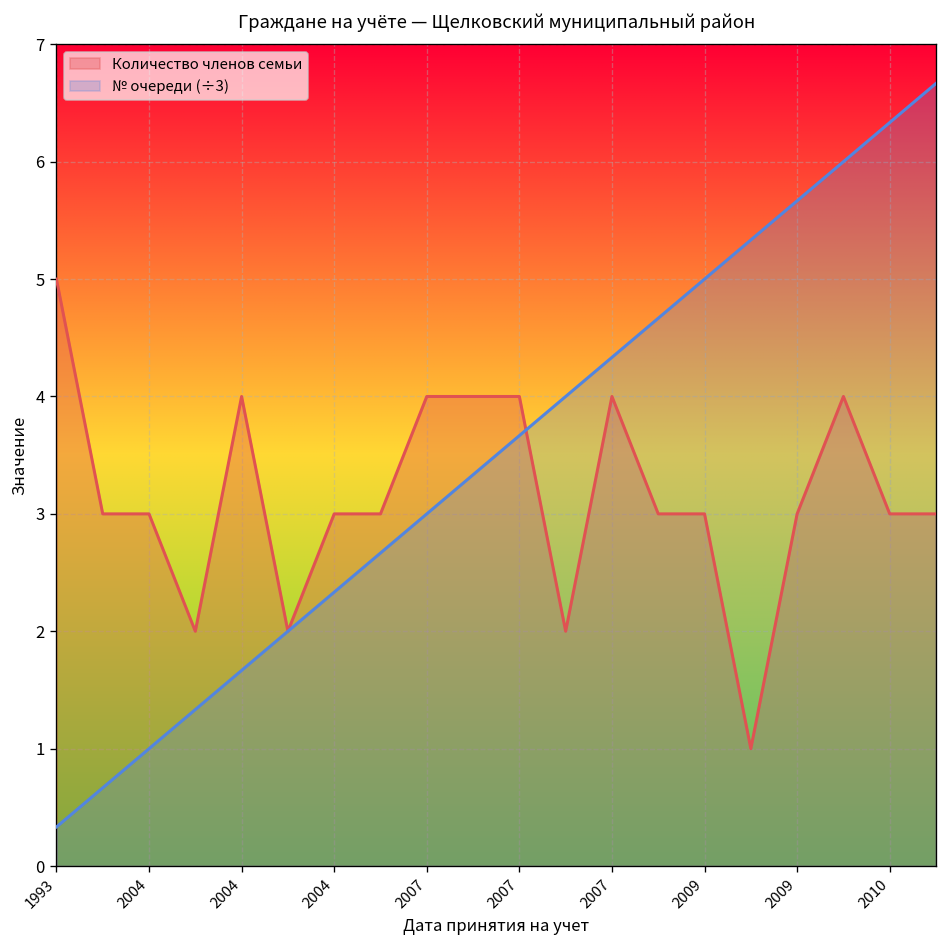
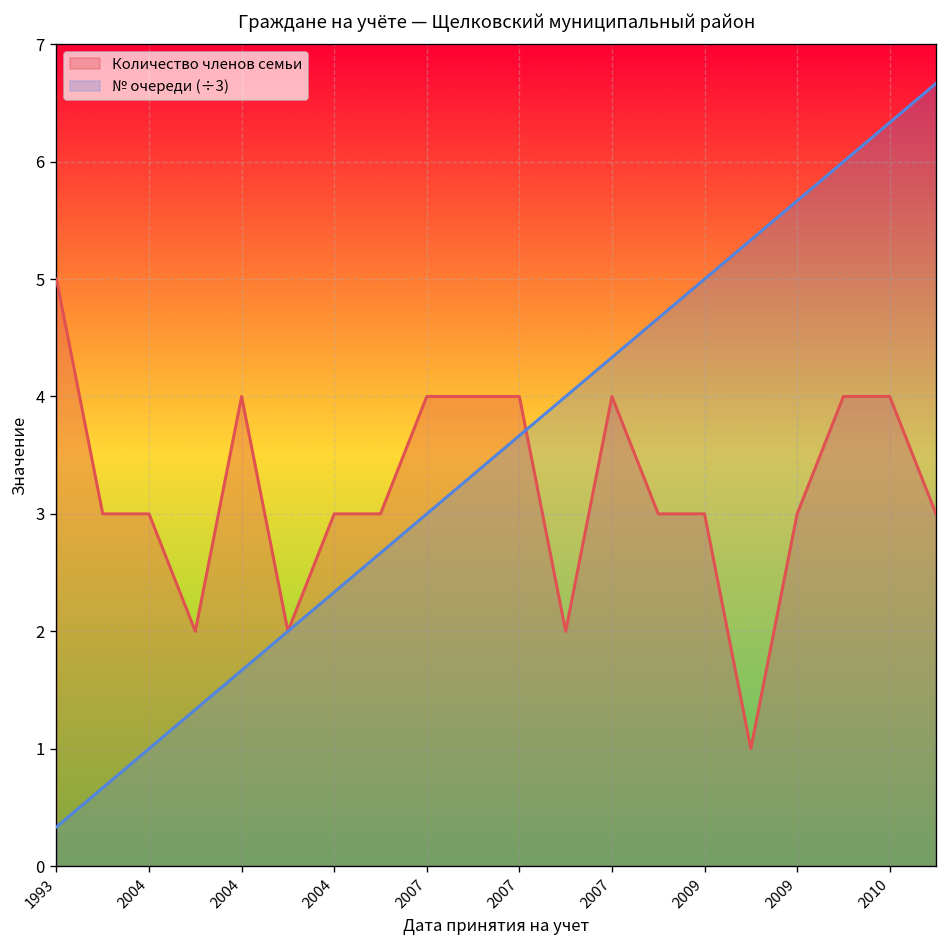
  {
    "Количество членов семьи": {
      "1993": 5,
-     "2010": 3
+     "2010": 4
    },
    "№ очереди (÷3)": {
      "1993": 0.3,
      "2010": 6.3
    }
  }
